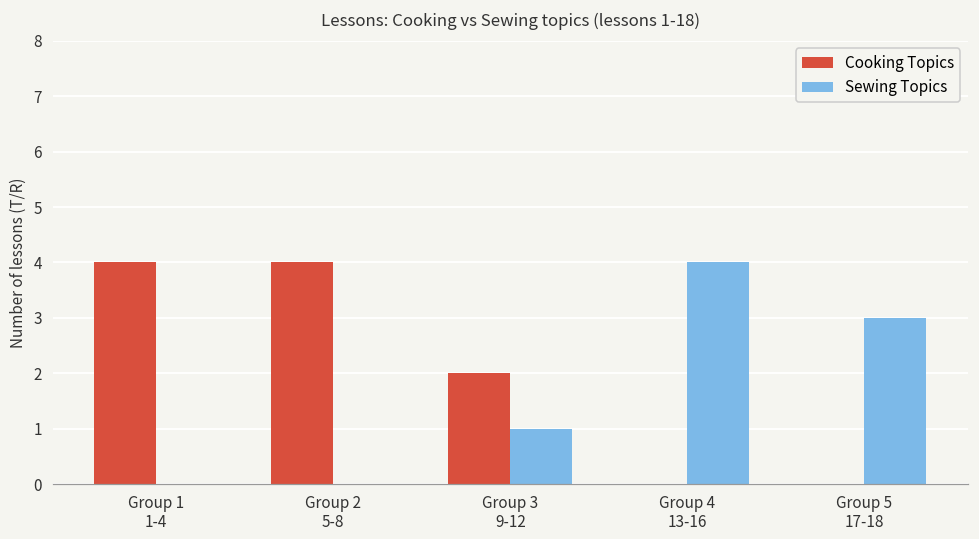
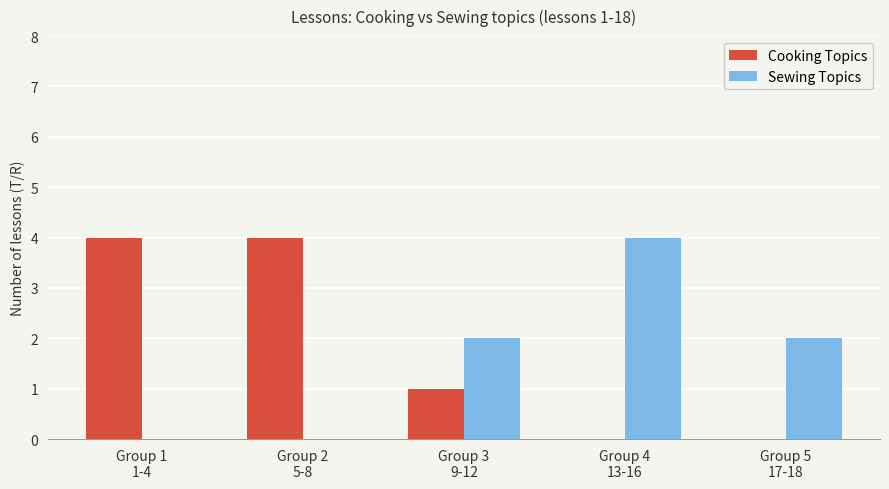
  {
    "Cooking Topics": {
      "Group 1 1-4": 4,
      "Group 2 5-8": 4,
-     "Group 3 9-12": 2,
+     "Group 3 9-12": 1,
      "Group 4 13-16": 0,
      "Group 5 17-18": 0
    },
    "Sewing Topics": {
      "Group 1 1-4": 0,
      "Group 2 5-8": 0,
-     "Group 3 9-12": 1,
+     "Group 3 9-12": 2,
      "Group 4 13-16": 4,
-     "Group 5 17-18": 3
+     "Group 5 17-18": 2
    }
  }
